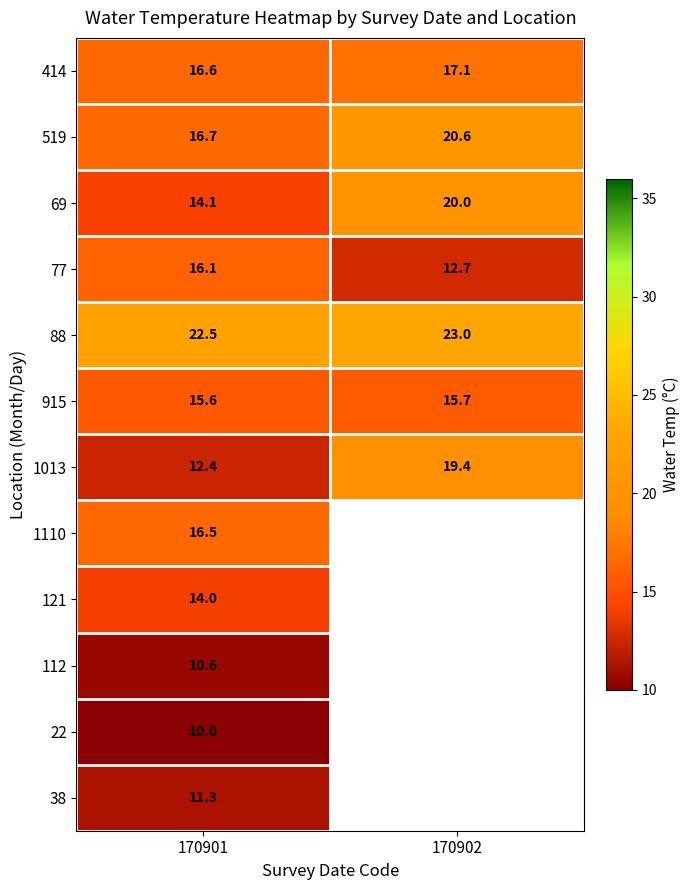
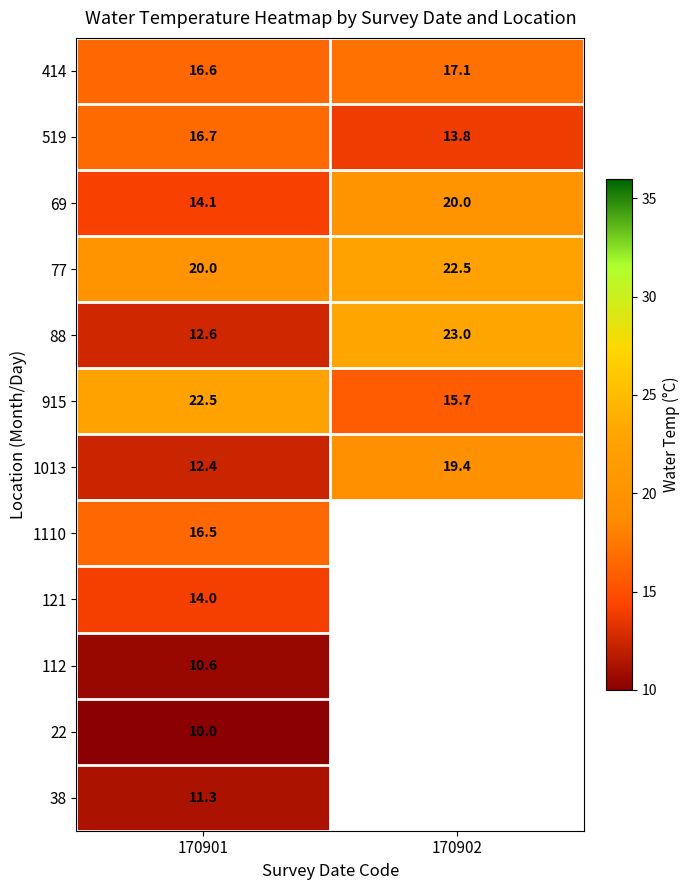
  {
    "414": {
      "170901": 16.6,
      "170902": 17.1
    },
    "519": {
      "170901": 16.7,
-     "170902": 20.6
+     "170902": 13.8
    },
    "69": {
      "170901": 14.1,
      "170902": 20.0
    },
    "77": {
-     "170901": 16.1,
-     "170902": 12.7
+     "170901": 20.0,
+     "170902": 22.5
    },
    "88": {
-     "170901": 22.5,
+     "170901": 12.6,
      "170902": 23.0
    },
    "915": {
-     "170901": 15.6,
+     "170901": 22.5,
      "170902": 15.7
    },
    "1013": {
      "170901": 12.4,
      "170902": 19.4
    },
    "1110": {
      "170901": 16.5
    },
    "121": {
      "170901": 14.0
    },
    "112": {
      "170901": 10.6
    },
    "22": {
      "170901": 10.0
    },
    "38": {
      "170901": 11.3
    }
  }
